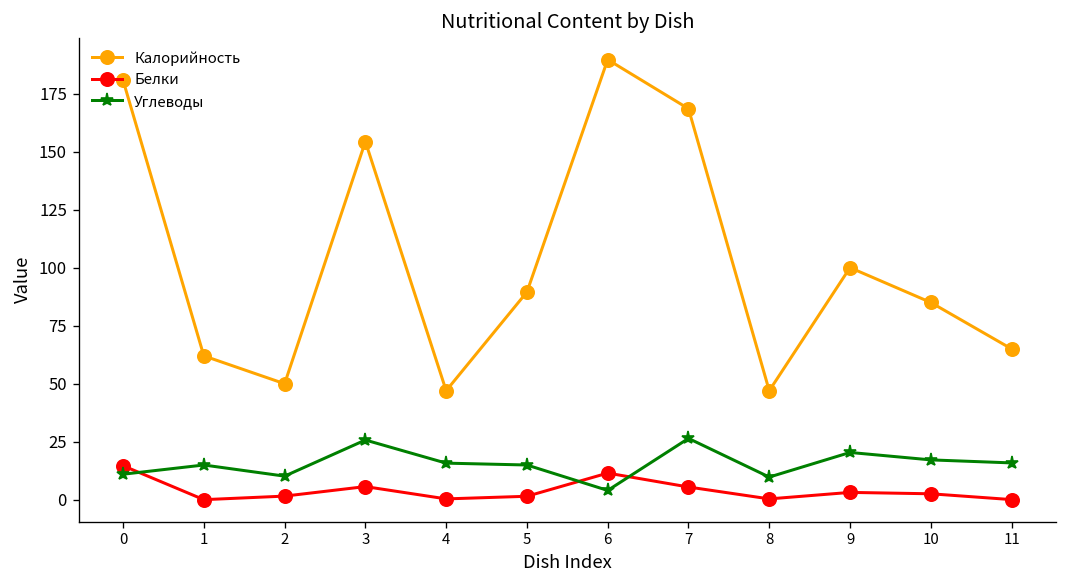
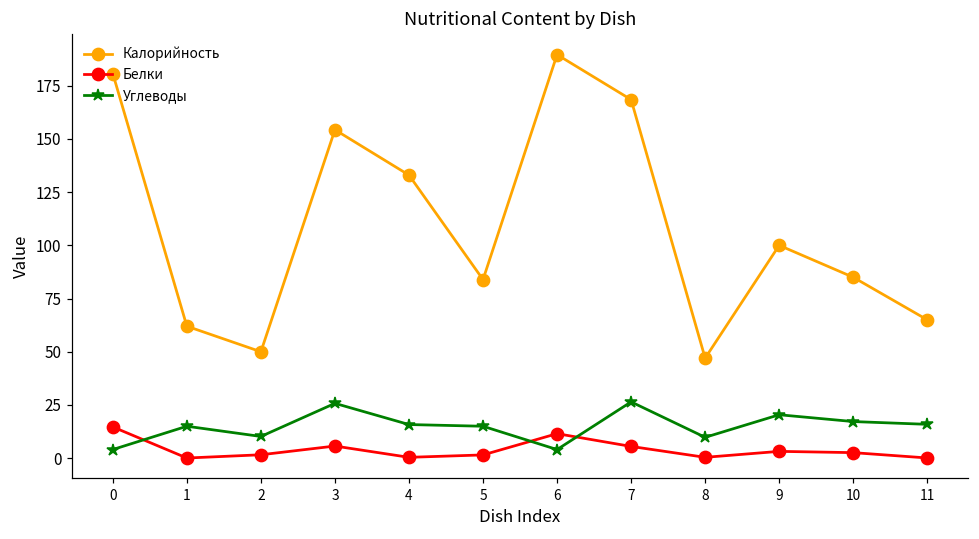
  {
    "Калорийность": {
      "0": 181,
      "1": 62,
      "2": 50,
      "3": 154,
-     "4": 47,
-     "5": 90,
+     "4": 133,
+     "5": 84,
      "6": 190,
      "7": 168,
      "8": 47,
      "9": 100,
      "10": 85,
      "11": 65
    },
    "Белки": {
      "0": 15,
      "1": 0,
      "2": 2,
      "3": 6,
      "4": 0,
      "5": 2,
      "6": 12,
      "7": 6,
      "8": 0,
      "9": 3,
      "10": 3,
      "11": 0
    },
    "Углеводы": {
-     "0": 11,
+     "0": 4,
      "1": 15,
      "2": 10,
      "3": 26,
      "4": 16,
      "5": 15,
      "6": 4,
      "7": 26,
      "8": 10,
      "9": 20,
      "10": 17,
      "11": 16
    }
  }
